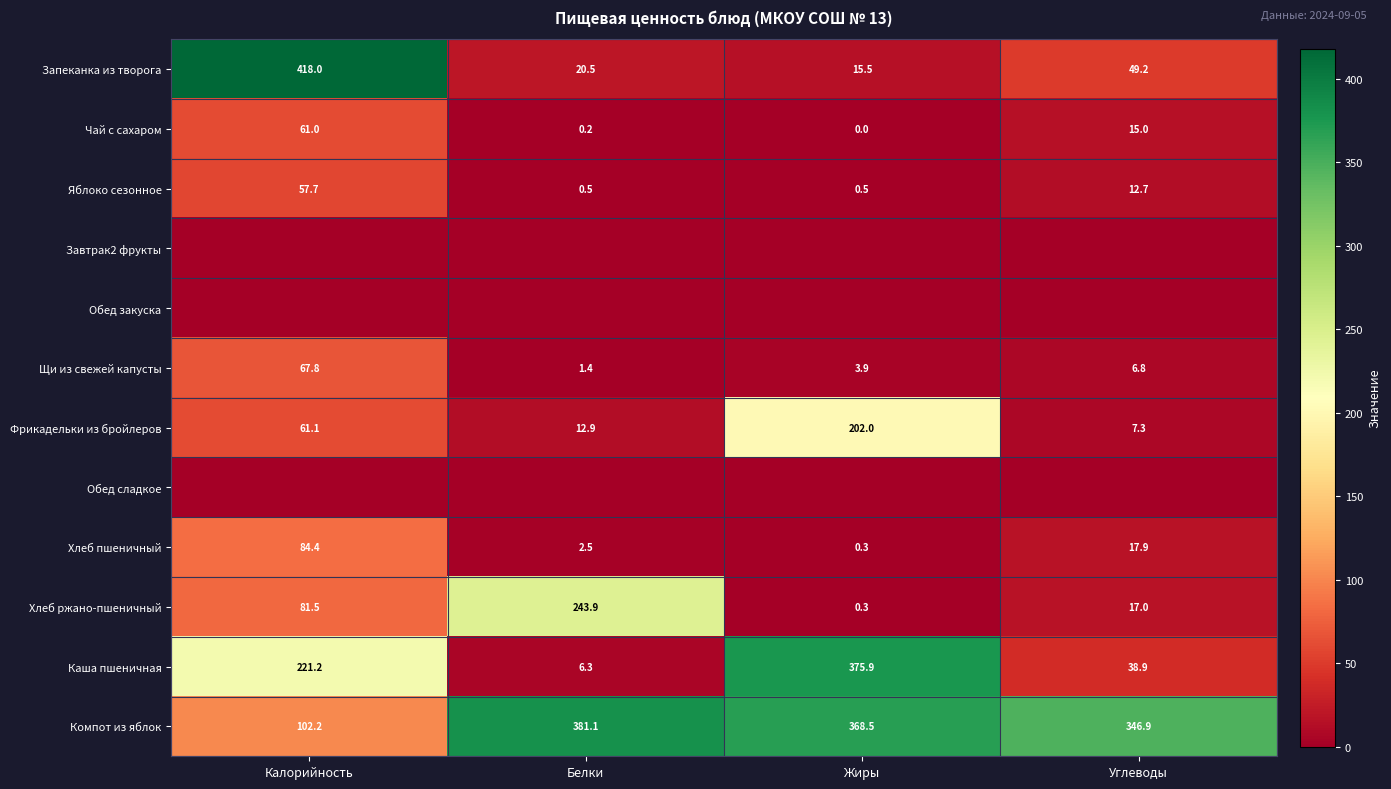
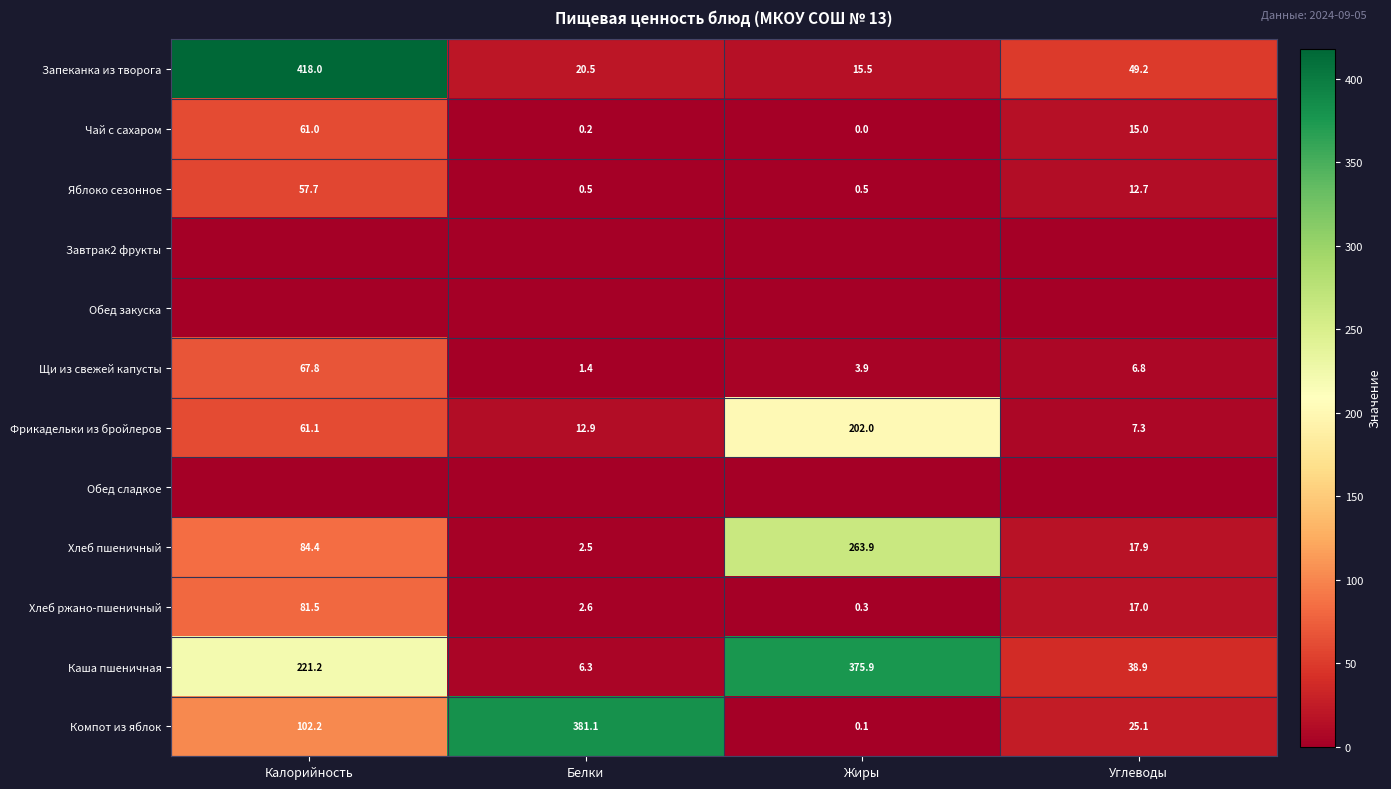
  {
    "Запеканка из творога": {
      "Калорийность": 418.0,
      "Белки": 20.5,
      "Жиры": 15.5,
      "Углеводы": 49.2
    },
    "Чай с сахаром": {
      "Калорийность": 61.0,
      "Белки": 0.2,
      "Жиры": 0.0,
      "Углеводы": 15.0
    },
    "Яблоко сезонное": {
      "Калорийность": 57.7,
      "Белки": 0.5,
      "Жиры": 0.5,
      "Углеводы": 12.7
    },
    "Щи из свежей капусты": {
      "Калорийность": 67.8,
      "Белки": 1.4,
      "Жиры": 3.9,
      "Углеводы": 6.8
    },
    "Фрикадельки из бройлеров": {
      "Калорийность": 61.1,
      "Белки": 12.9,
      "Жиры": 202.0,
      "Углеводы": 7.3
    },
    "Хлеб пшеничный": {
      "Калорийность": 84.4,
      "Белки": 2.5,
-     "Жиры": 0.3,
+     "Жиры": 263.9,
      "Углеводы": 17.9
    },
    "Хлеб ржано-пшеничный": {
      "Калорийность": 81.5,
-     "Белки": 243.9,
+     "Белки": 2.6,
      "Жиры": 0.3,
      "Углеводы": 17.0
    },
    "Каша пшеничная": {
      "Калорийность": 221.2,
      "Белки": 6.3,
      "Жиры": 375.9,
      "Углеводы": 38.9
    },
    "Компот из яблок": {
      "Калорийность": 102.2,
      "Белки": 381.1,
-     "Жиры": 368.5,
-     "Углеводы": 346.9
+     "Жиры": 0.1,
+     "Углеводы": 25.1
    }
  }
